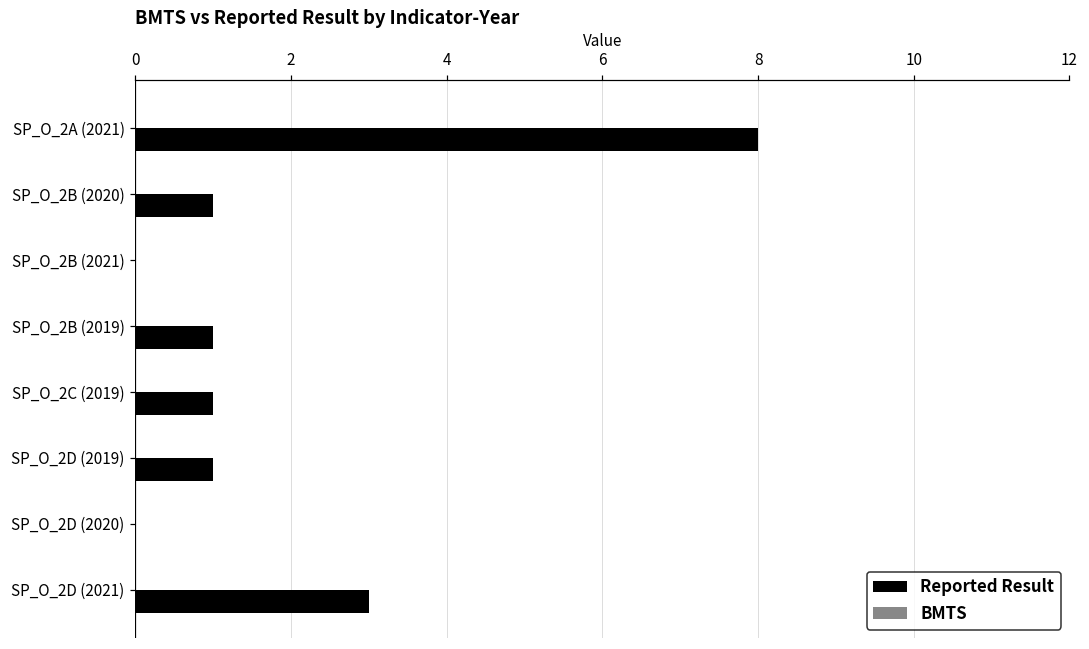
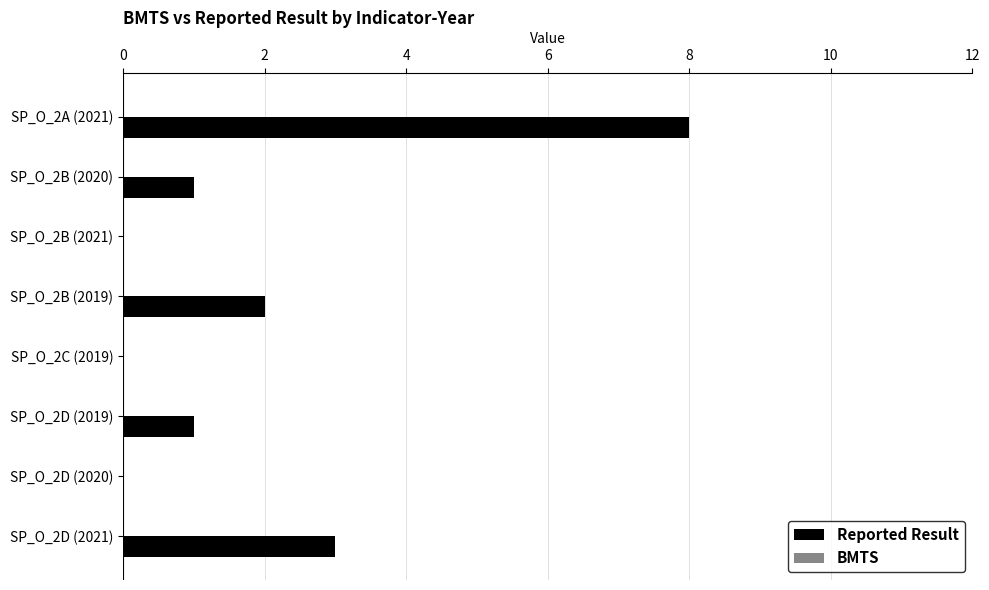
  {
    "Reported Result": {
      "SP_O_2A (2021)": 8,
      "SP_O_2B (2020)": 1,
      "SP_O_2B (2021)": 0,
-     "SP_O_2B (2019)": 1,
-     "SP_O_2C (2019)": 1,
+     "SP_O_2B (2019)": 2,
+     "SP_O_2C (2019)": 0,
      "SP_O_2D (2019)": 1,
      "SP_O_2D (2020)": 0,
      "SP_O_2D (2021)": 3
    },
    "BMTS": {
      "SP_O_2A (2021)": 0,
      "SP_O_2B (2020)": 0,
      "SP_O_2B (2021)": 0,
      "SP_O_2B (2019)": 0,
      "SP_O_2C (2019)": 0,
      "SP_O_2D (2019)": 0,
      "SP_O_2D (2020)": 0,
      "SP_O_2D (2021)": 0
    }
  }
